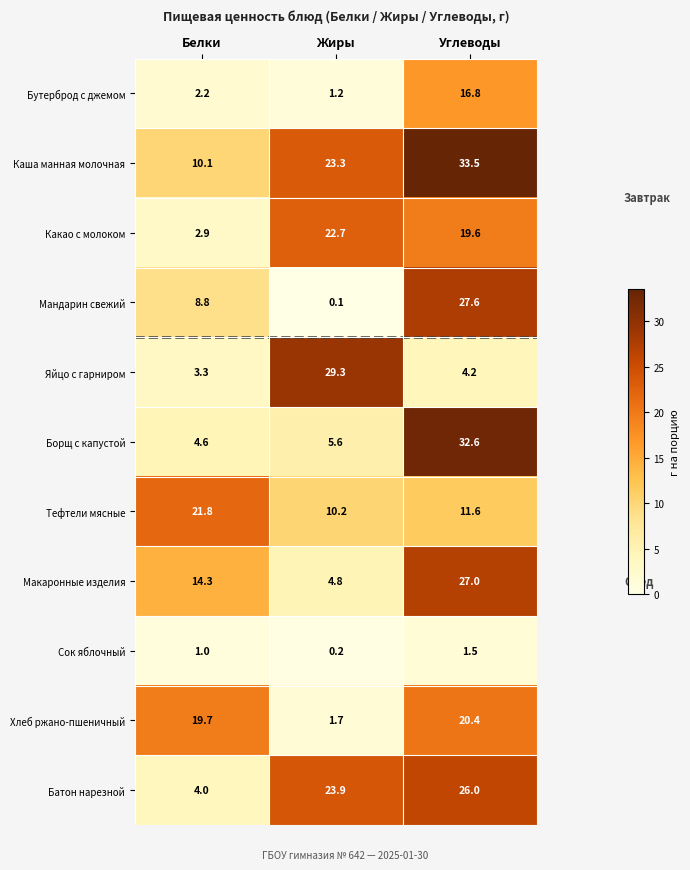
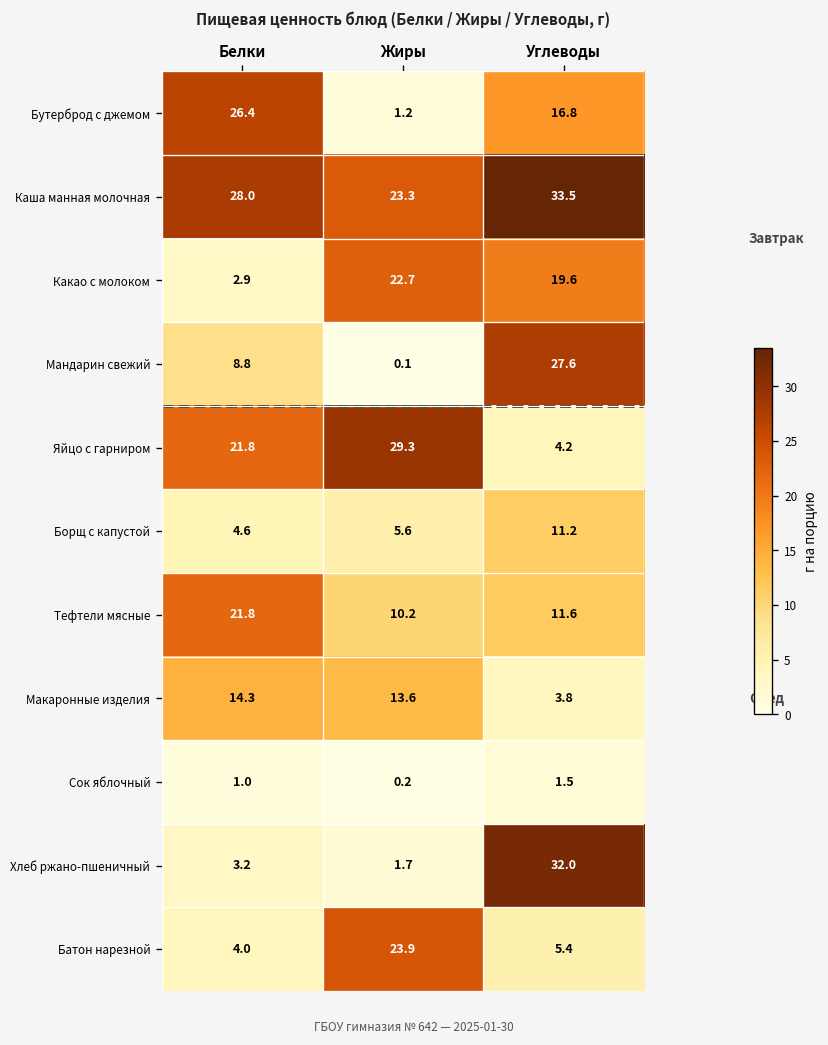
  {
    "Бутерброд с джемом": {
-     "Белки": 2.2,
+     "Белки": 26.4,
      "Жиры": 1.2,
      "Углеводы": 16.8
    },
    "Каша манная молочная": {
-     "Белки": 10.1,
+     "Белки": 28.0,
      "Жиры": 23.3,
      "Углеводы": 33.5
    },
    "Какао с молоком": {
      "Белки": 2.9,
      "Жиры": 22.7,
      "Углеводы": 19.6
    },
    "Мандарин свежий": {
      "Белки": 8.8,
      "Жиры": 0.1,
      "Углеводы": 27.6
    },
    "Яйцо с гарниром": {
-     "Белки": 3.3,
+     "Белки": 21.8,
      "Жиры": 29.3,
      "Углеводы": 4.2
    },
    "Борщ с капустой": {
      "Белки": 4.6,
      "Жиры": 5.6,
-     "Углеводы": 32.6
+     "Углеводы": 11.2
    },
    "Тефтели мясные": {
      "Белки": 21.8,
      "Жиры": 10.2,
      "Углеводы": 11.6
    },
    "Макаронные изделия": {
      "Белки": 14.3,
-     "Жиры": 4.8,
-     "Углеводы": 27.0
+     "Жиры": 13.6,
+     "Углеводы": 3.8
    },
    "Сок яблочный": {
      "Белки": 1.0,
      "Жиры": 0.2,
      "Углеводы": 1.5
    },
    "Хлеб ржано-пшеничный": {
-     "Белки": 19.7,
+     "Белки": 3.2,
      "Жиры": 1.7,
-     "Углеводы": 20.4
+     "Углеводы": 32.0
    },
    "Батон нарезной": {
      "Белки": 4.0,
      "Жиры": 23.9,
-     "Углеводы": 26.0
+     "Углеводы": 5.4
    }
  }
